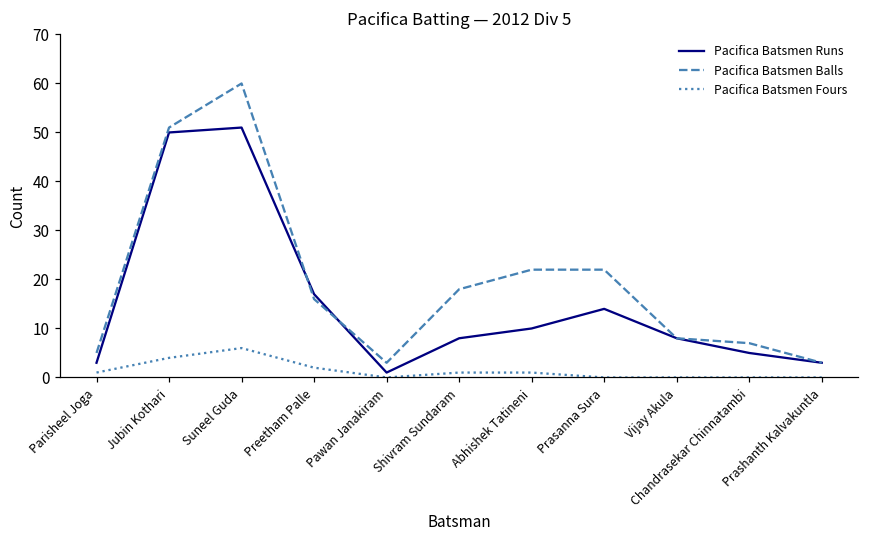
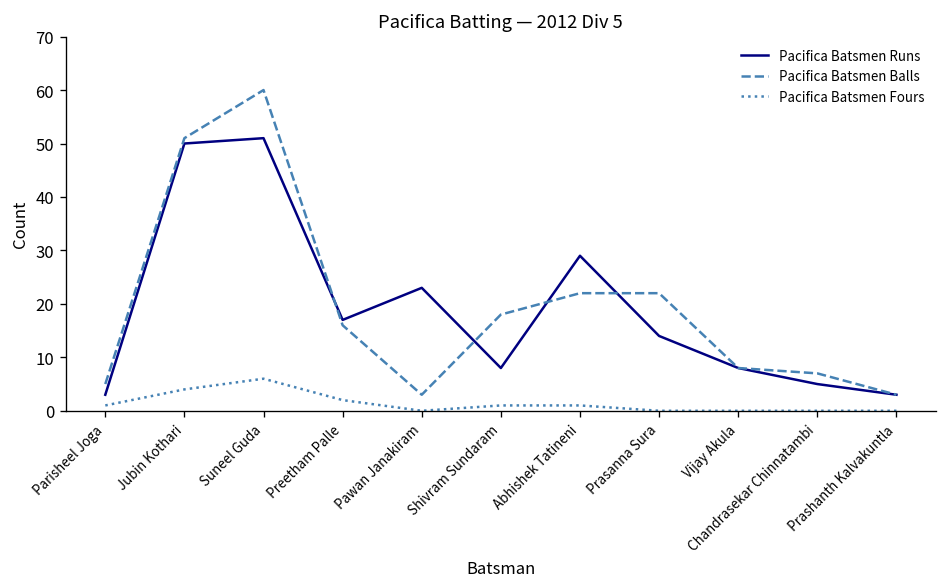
  {
    "Pacifica Batsmen Runs": {
      "Parisheel Joga": 3,
      "Jubin Kothari": 50,
      "Suneel Guda": 51,
      "Preetham Palle": 17,
-     "Pawan Janakiram": 1,
+     "Pawan Janakiram": 23,
      "Shivram Sundaram": 8,
-     "Abhishek Tatineni": 10,
+     "Abhishek Tatineni": 29,
      "Prasanna Sura": 14,
      "Chandrasekar Chinnatambi": 5
    }
  }
